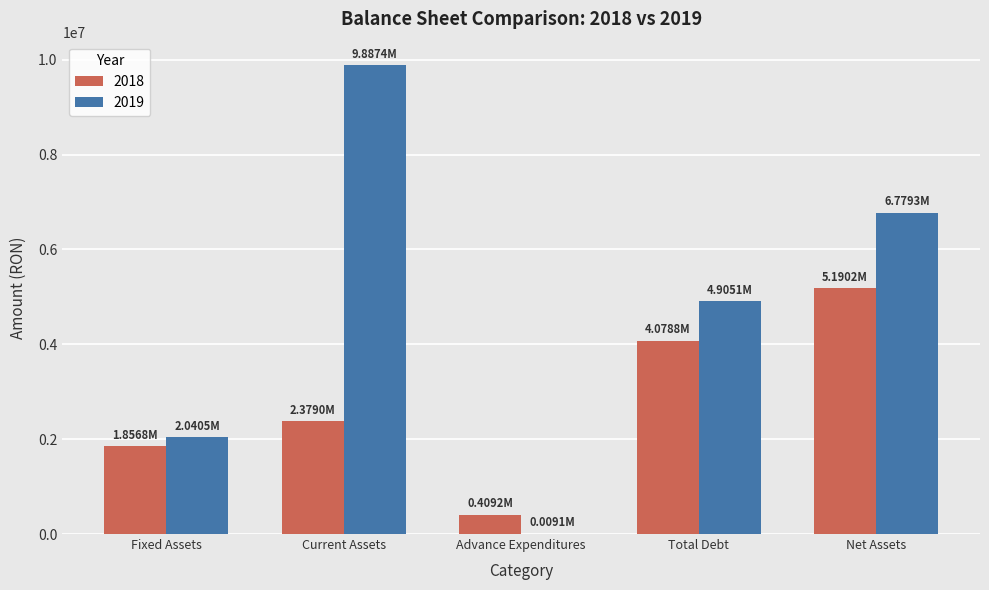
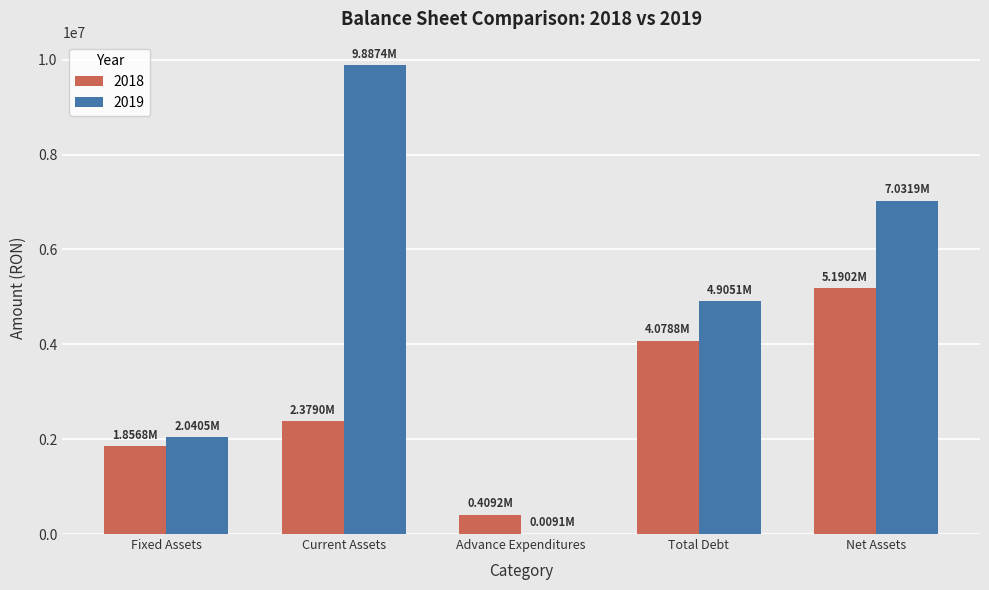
  {
    "2018": {
      "Fixed Assets": "1.8568M",
      "Current Assets": "2.3790M",
      "Advance Expenditures": "0.4092M",
      "Total Debt": "4.0788M",
      "Net Assets": "5.1902M"
    },
    "2019": {
      "Fixed Assets": "2.0405M",
      "Current Assets": "9.8874M",
      "Advance Expenditures": "0.0091M",
      "Total Debt": "4.9051M",
-     "Net Assets": "6.7793M"
+     "Net Assets": "7.0319M"
    }
  }
